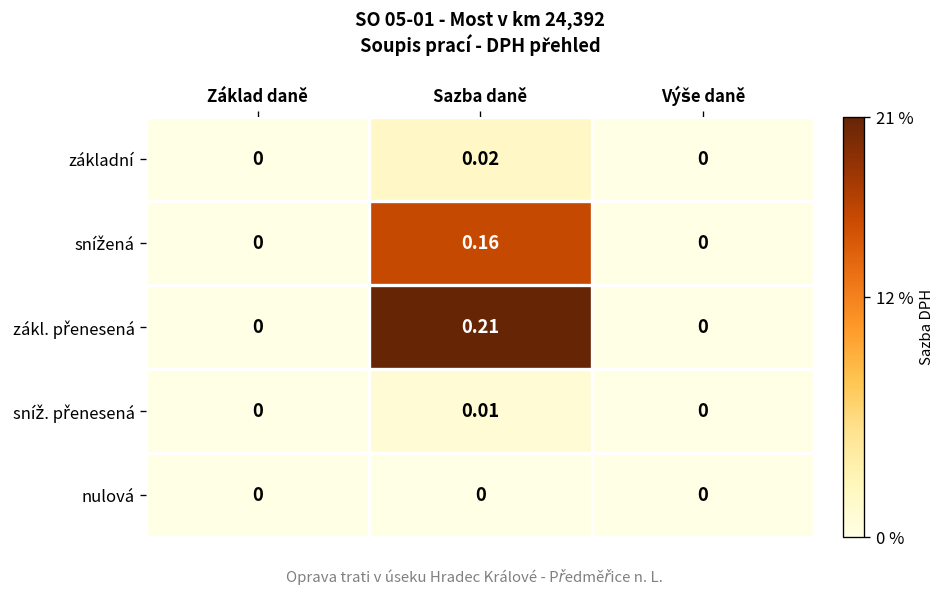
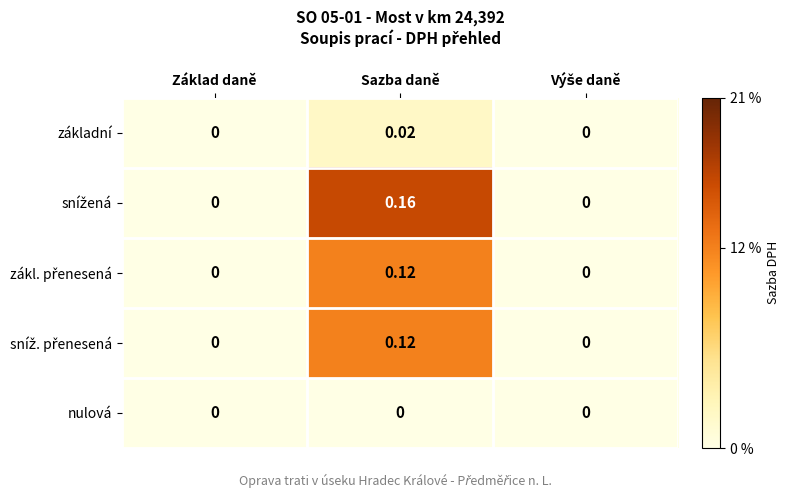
  {
    "základní": {
      "Základ daně": 0,
      "Sazba daně": 0.02,
      "Výše daně": 0
    },
    "snížená": {
      "Základ daně": 0,
      "Sazba daně": 0.16,
      "Výše daně": 0
    },
    "zákl. přenesená": {
      "Základ daně": 0,
-     "Sazba daně": 0.21,
+     "Sazba daně": 0.12,
      "Výše daně": 0
    },
    "sníž. přenesená": {
      "Základ daně": 0,
-     "Sazba daně": 0.01,
+     "Sazba daně": 0.12,
      "Výše daně": 0
    },
    "nulová": {
      "Základ daně": 0,
      "Sazba daně": 0,
      "Výše daně": 0
    }
  }
